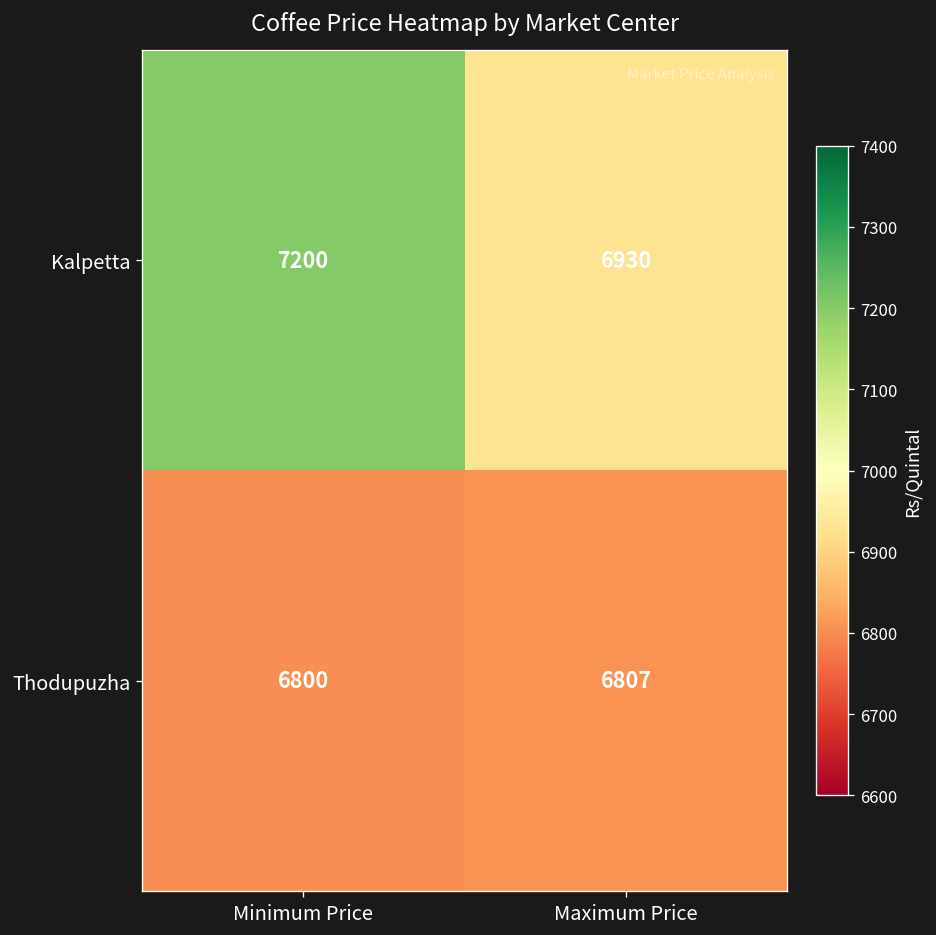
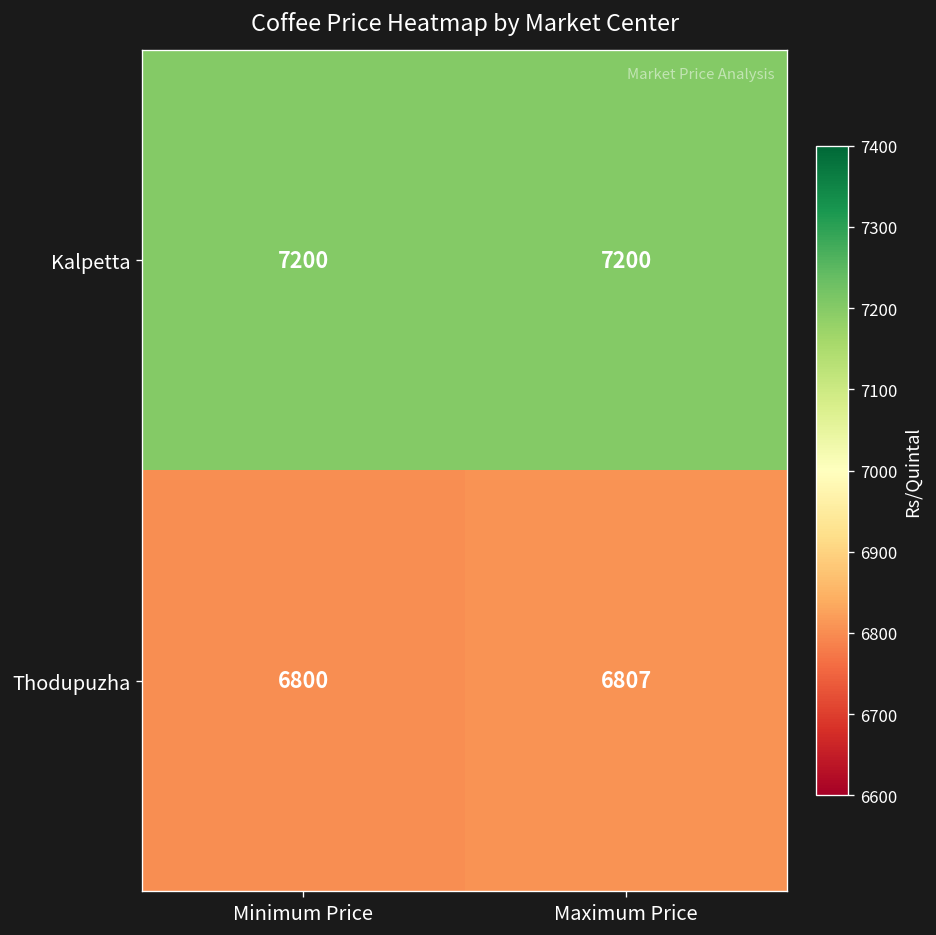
  {
    "Kalpetta": {
      "Minimum Price": 7200,
-     "Maximum Price": 6930
+     "Maximum Price": 7200
    },
    "Thodupuzha": {
      "Minimum Price": 6800,
      "Maximum Price": 6807
    }
  }
